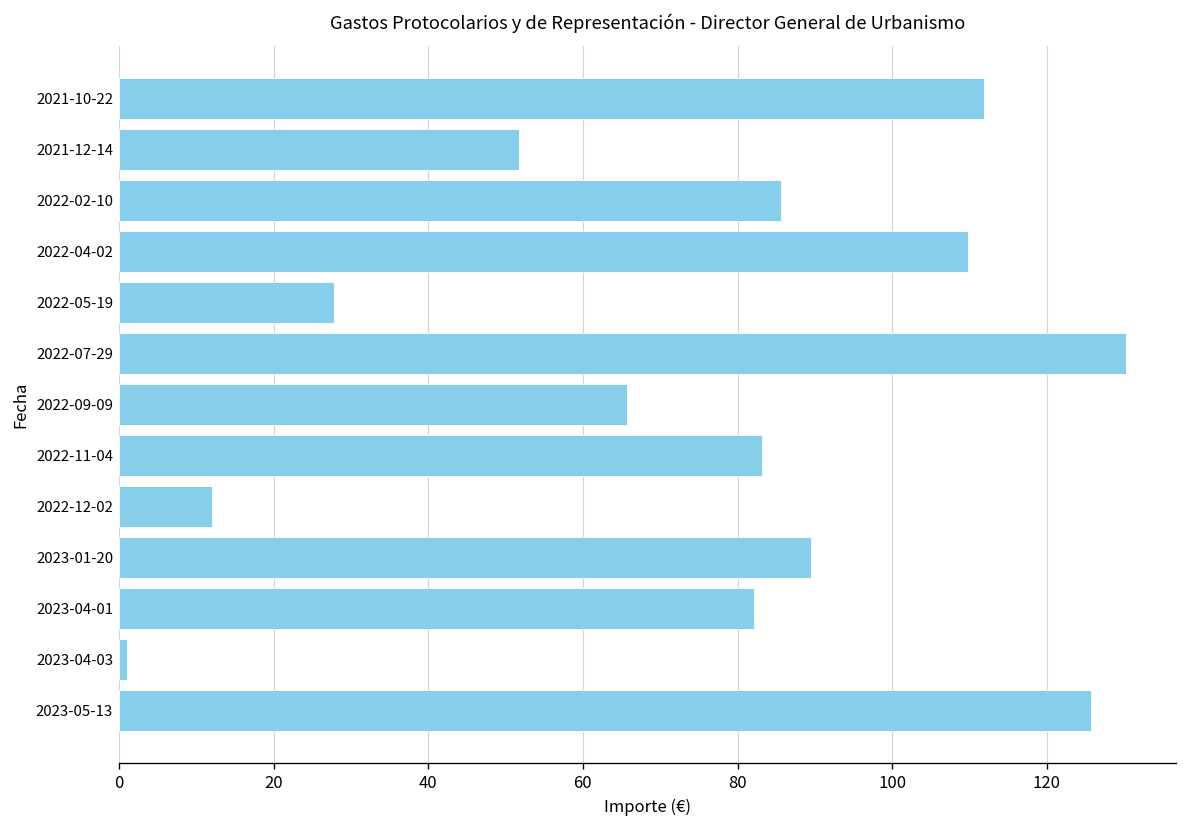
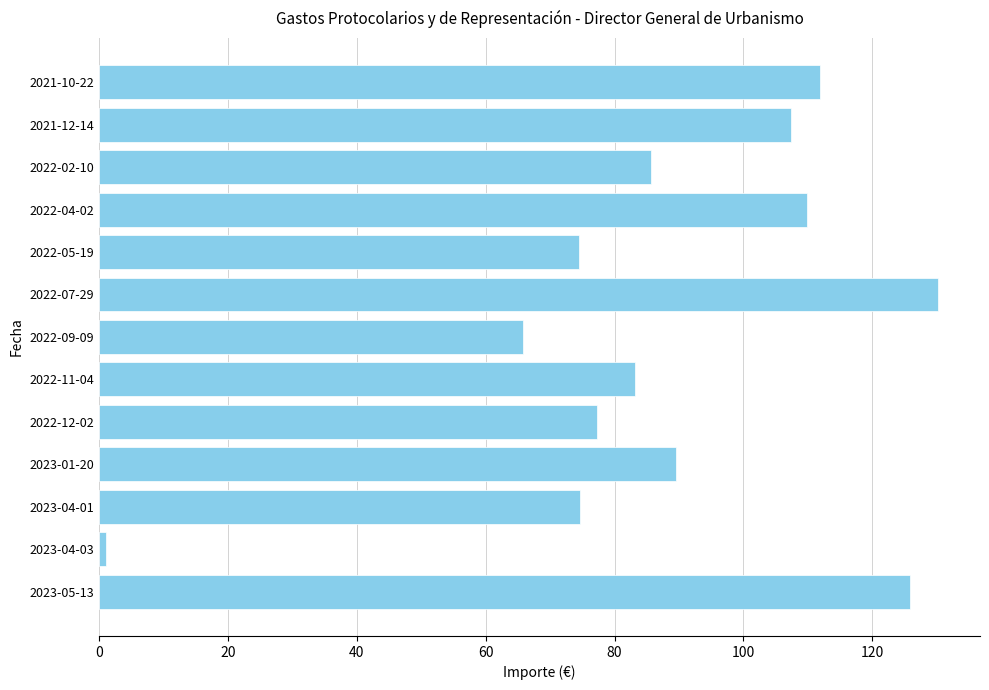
  {
    "2021-10-22": 112,
-   "2021-12-14": 52,
+   "2021-12-14": 107,
    "2022-02-10": 86,
    "2022-04-02": 110,
-   "2022-05-19": 28,
+   "2022-05-19": 75,
    "2022-07-29": 130,
    "2022-09-09": 66,
    "2022-11-04": 83,
-   "2022-12-02": 12,
+   "2022-12-02": 77,
    "2023-01-20": 90,
-   "2023-04-01": 82,
+   "2023-04-01": 75,
    "2023-04-03": 1,
    "2023-05-13": 126
  }
